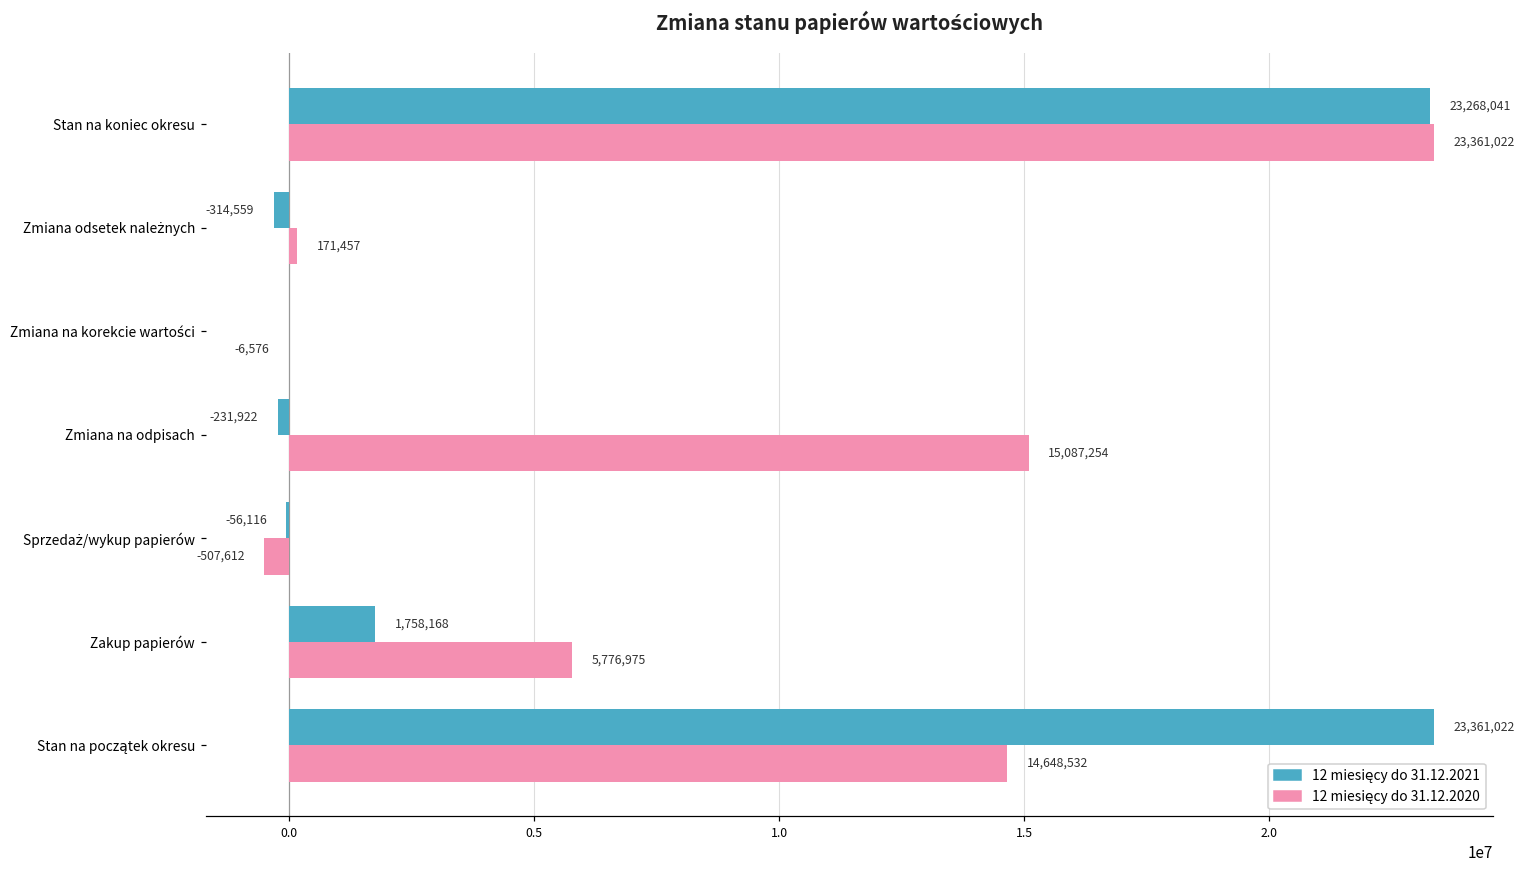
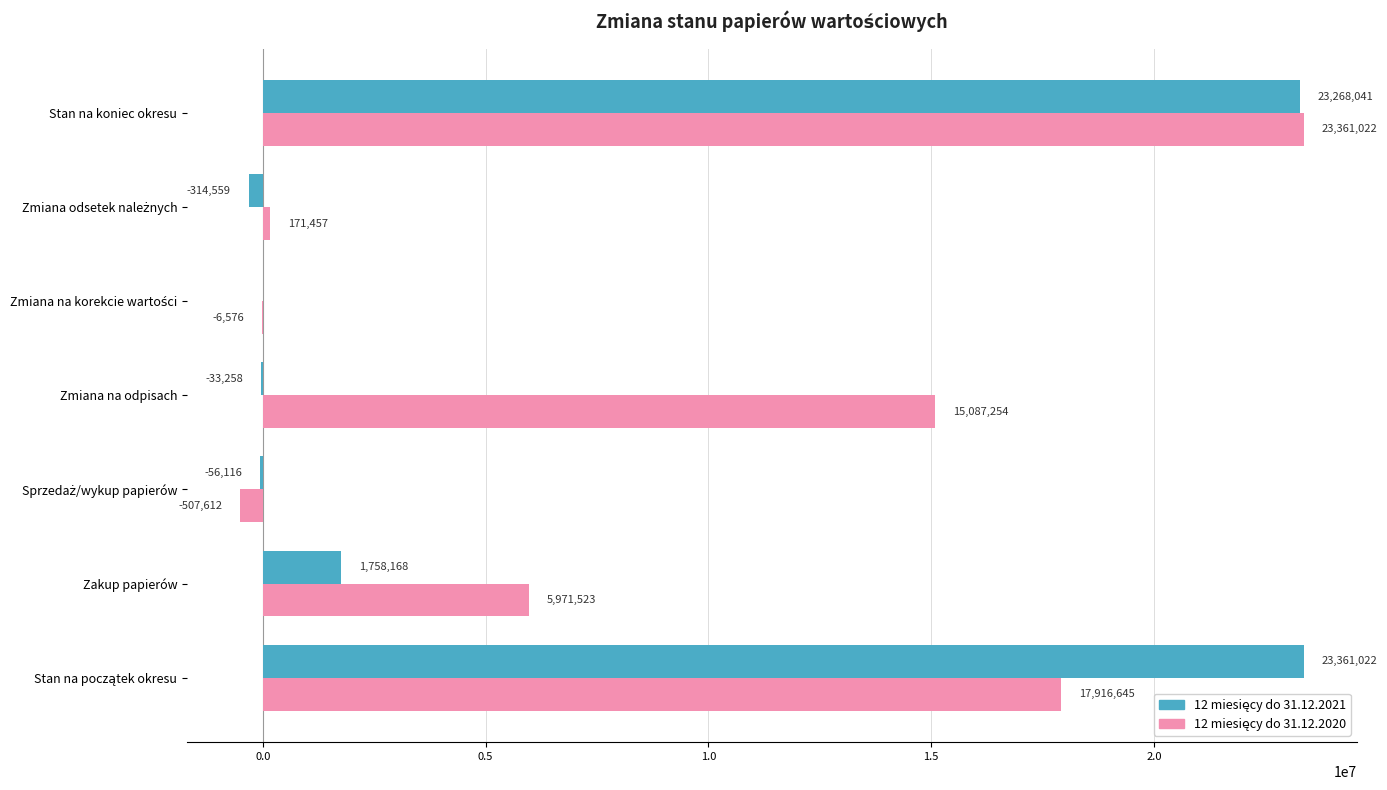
  {
    "12 miesięcy do 31.12.2021": {
      "Stan na koniec okresu": "23,268,041",
      "Zmiana odsetek należnych": "-314,559",
-     "Zmiana na odpisach": "-231,922",
+     "Zmiana na odpisach": "-33,258",
      "Sprzedaż/wykup papierów": "-56,116",
      "Zakup papierów": "1,758,168",
      "Stan na początek okresu": "23,361,022"
    },
    "12 miesięcy do 31.12.2020": {
      "Stan na koniec okresu": "23,361,022",
      "Zmiana odsetek należnych": "171,457",
      "Zmiana na korekcie wartości": "-6,576",
      "Zmiana na odpisach": "15,087,254",
      "Sprzedaż/wykup papierów": "-507,612",
-     "Zakup papierów": "5,776,975",
-     "Stan na początek okresu": "14,648,532"
+     "Zakup papierów": "5,971,523",
+     "Stan na początek okresu": "17,916,645"
    }
  }
